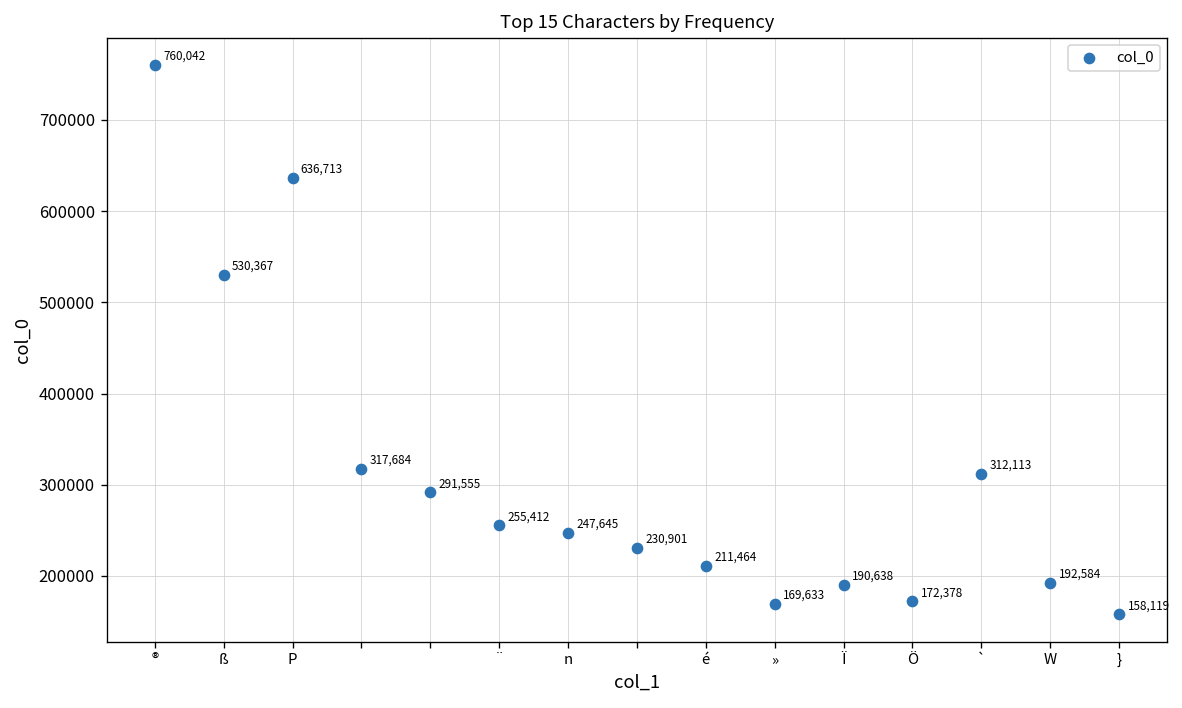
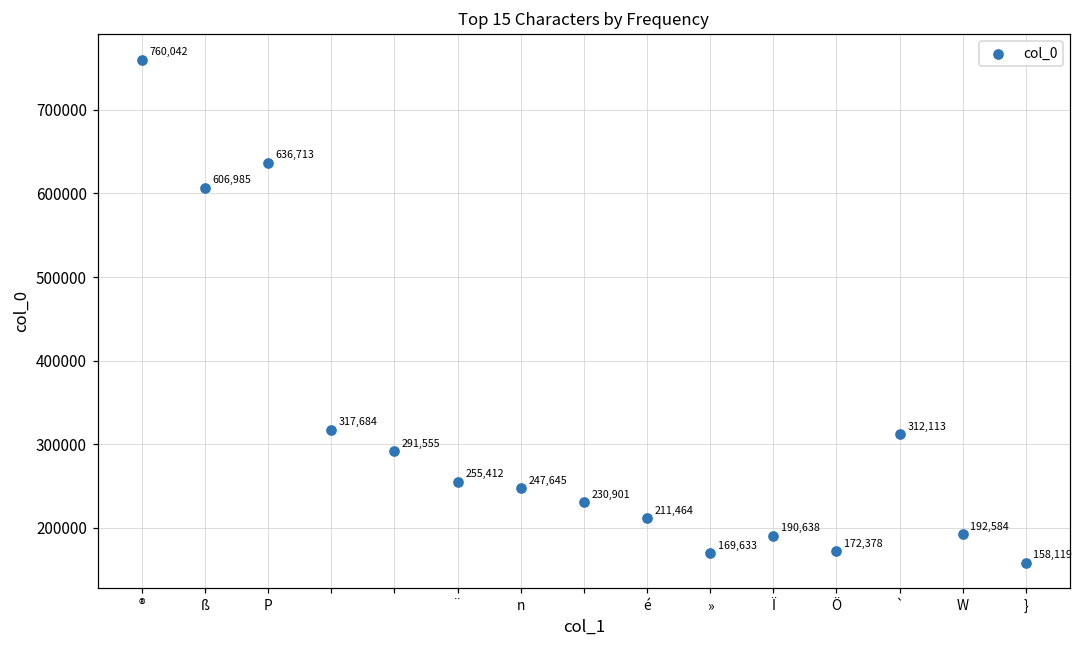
  {
-   "ß": "530,367"
+   "ß": "606,985"
  }
